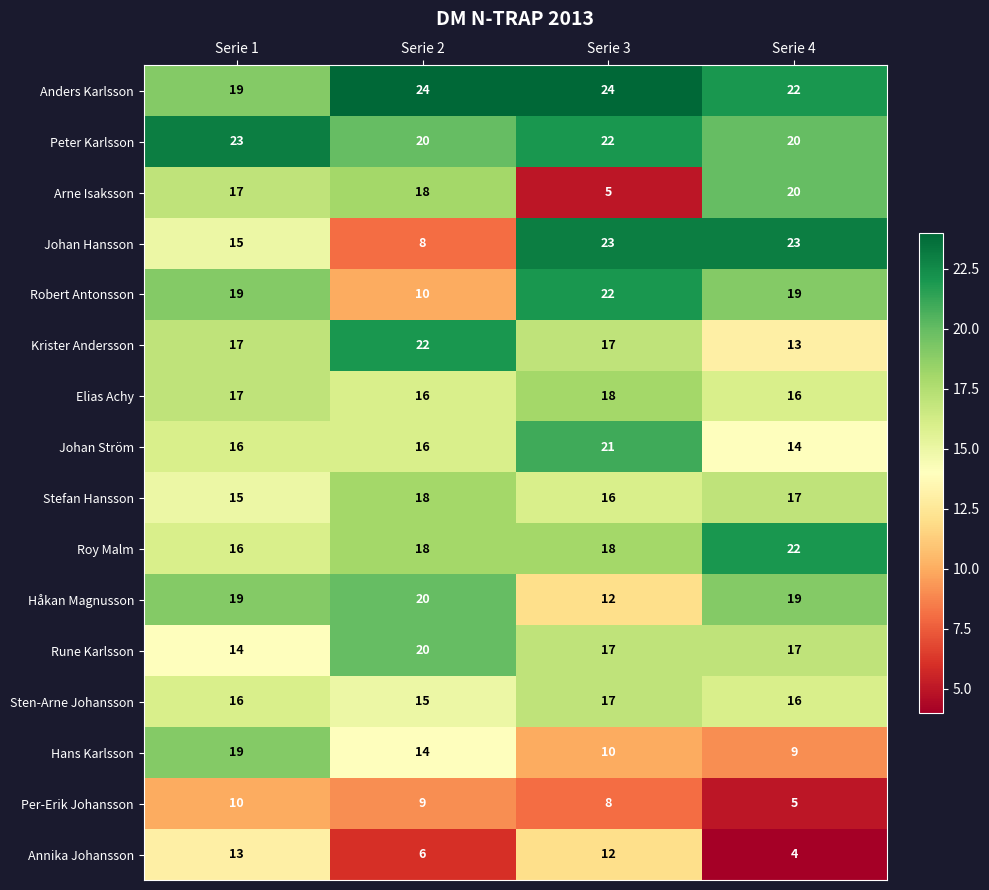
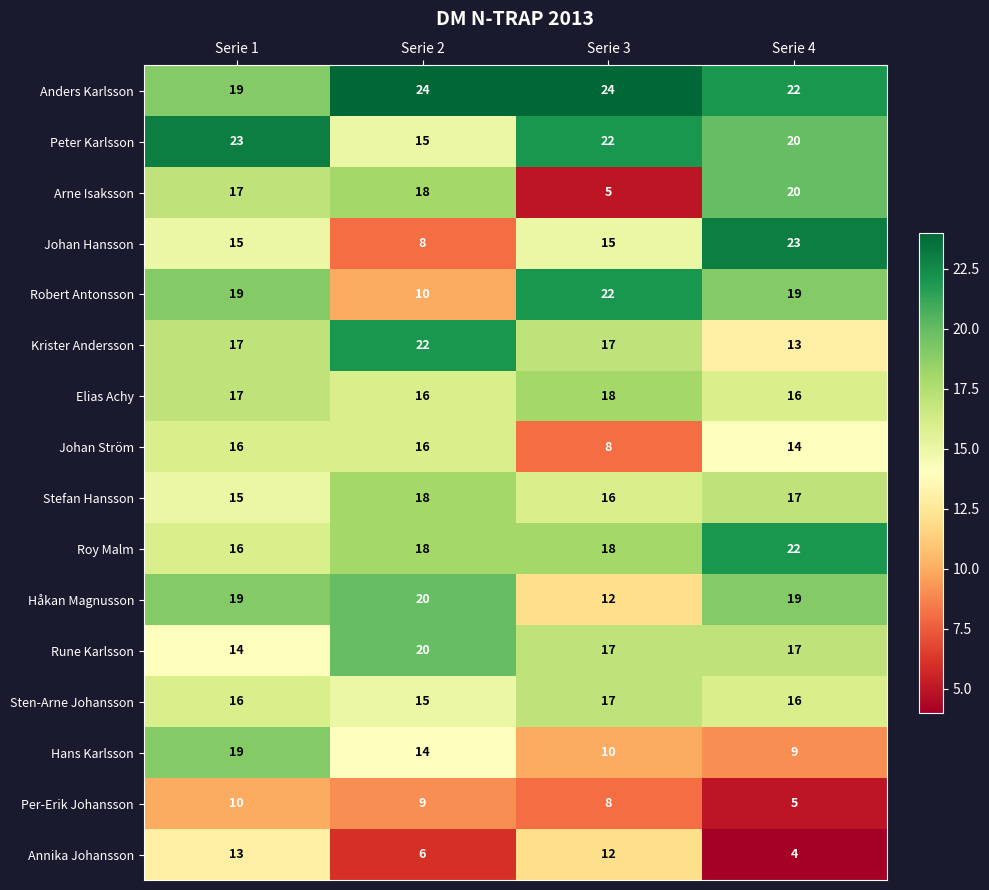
  {
    "Anders Karlsson": {
      "Serie 1": 19,
      "Serie 2": 24,
      "Serie 3": 24,
      "Serie 4": 22
    },
    "Peter Karlsson": {
      "Serie 1": 23,
-     "Serie 2": 20,
+     "Serie 2": 15,
      "Serie 3": 22,
      "Serie 4": 20
    },
    "Arne Isaksson": {
      "Serie 1": 17,
      "Serie 2": 18,
      "Serie 3": 5,
      "Serie 4": 20
    },
    "Johan Hansson": {
      "Serie 1": 15,
      "Serie 2": 8,
-     "Serie 3": 23,
+     "Serie 3": 15,
      "Serie 4": 23
    },
    "Robert Antonsson": {
      "Serie 1": 19,
      "Serie 2": 10,
      "Serie 3": 22,
      "Serie 4": 19
    },
    "Krister Andersson": {
      "Serie 1": 17,
      "Serie 2": 22,
      "Serie 3": 17,
      "Serie 4": 13
    },
    "Elias Achy": {
      "Serie 1": 17,
      "Serie 2": 16,
      "Serie 3": 18,
      "Serie 4": 16
    },
    "Johan Ström": {
      "Serie 1": 16,
      "Serie 2": 16,
-     "Serie 3": 21,
+     "Serie 3": 8,
      "Serie 4": 14
    },
    "Stefan Hansson": {
      "Serie 1": 15,
      "Serie 2": 18,
      "Serie 3": 16,
      "Serie 4": 17
    },
    "Roy Malm": {
      "Serie 1": 16,
      "Serie 2": 18,
      "Serie 3": 18,
      "Serie 4": 22
    },
    "Håkan Magnusson": {
      "Serie 1": 19,
      "Serie 2": 20,
      "Serie 3": 12,
      "Serie 4": 19
    },
    "Rune Karlsson": {
      "Serie 1": 14,
      "Serie 2": 20,
      "Serie 3": 17,
      "Serie 4": 17
    },
    "Sten-Arne Johansson": {
      "Serie 1": 16,
      "Serie 2": 15,
      "Serie 3": 17,
      "Serie 4": 16
    },
    "Hans Karlsson": {
      "Serie 1": 19,
      "Serie 2": 14,
      "Serie 3": 10,
      "Serie 4": 9
    },
    "Per-Erik Johansson": {
      "Serie 1": 10,
      "Serie 2": 9,
      "Serie 3": 8,
      "Serie 4": 5
    },
    "Annika Johansson": {
      "Serie 1": 13,
      "Serie 2": 6,
      "Serie 3": 12,
      "Serie 4": 4
    }
  }
